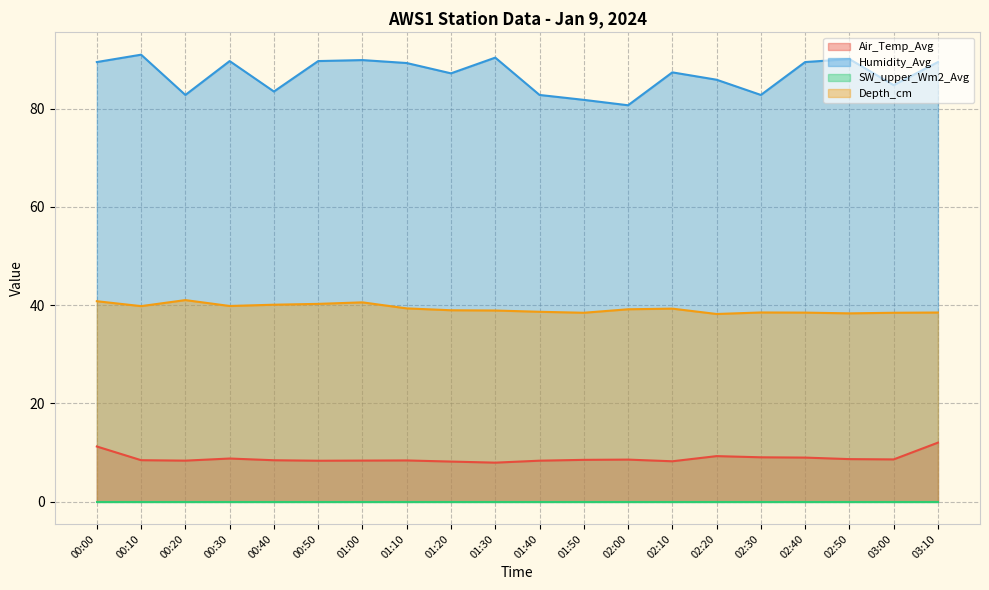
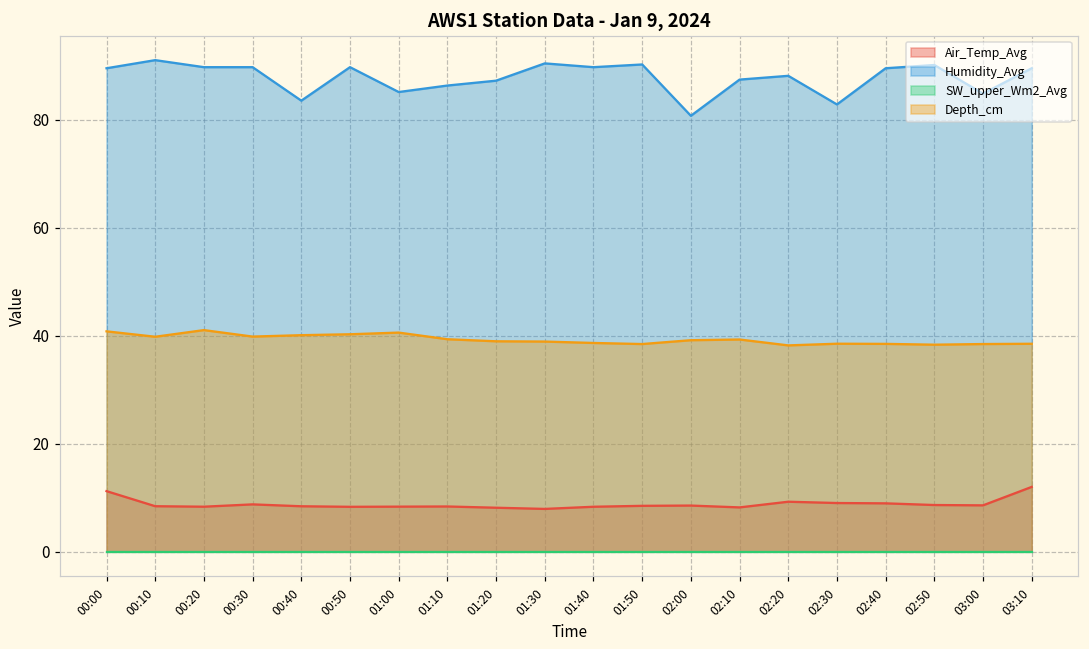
  {
    "Humidity_Avg": {
      "00:00": 90,
      "00:10": 91,
-     "00:20": 83,
+     "00:20": 90,
      "00:30": 90,
      "00:40": 84,
      "00:50": 90,
-     "01:00": 90,
-     "01:10": 89,
+     "01:00": 85,
+     "01:10": 86,
      "01:20": 87,
      "01:30": 90,
-     "01:40": 83,
-     "01:50": 82,
+     "01:40": 90,
+     "01:50": 90,
      "02:00": 81,
      "02:10": 87,
-     "02:20": 86,
+     "02:20": 88,
      "02:30": 83,
      "02:40": 90
    },
    "SW_upper_Wm2_Avg": {
      "00:00": 0,
      "00:10": 0,
      "00:20": 0,
      "00:30": 0,
      "00:40": 0,
      "00:50": 0,
      "01:00": 0,
      "01:10": 0,
      "01:20": 0,
      "01:30": 0,
      "01:40": 0,
      "01:50": 0,
      "02:00": 0,
      "02:10": 0,
      "02:20": 0,
      "02:30": 0,
      "02:40": 0,
      "02:50": 0,
      "03:00": 0,
      "03:10": 0
    }
  }
